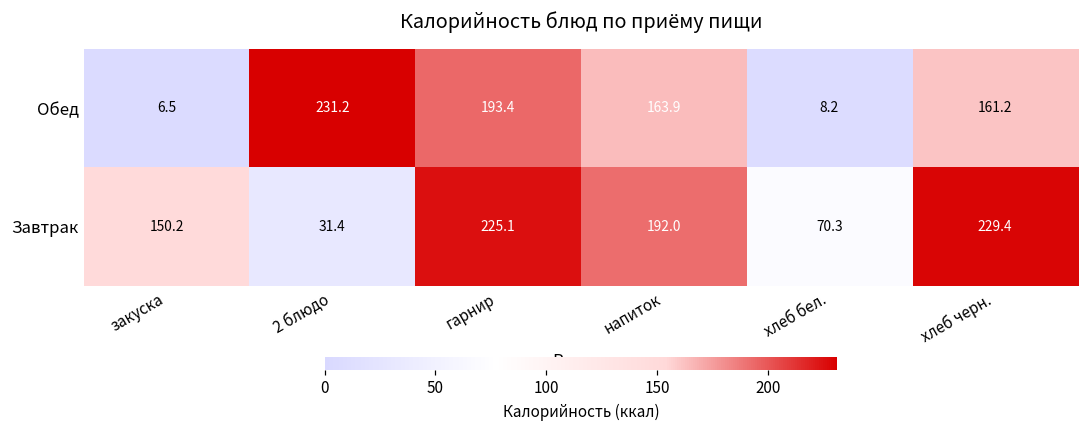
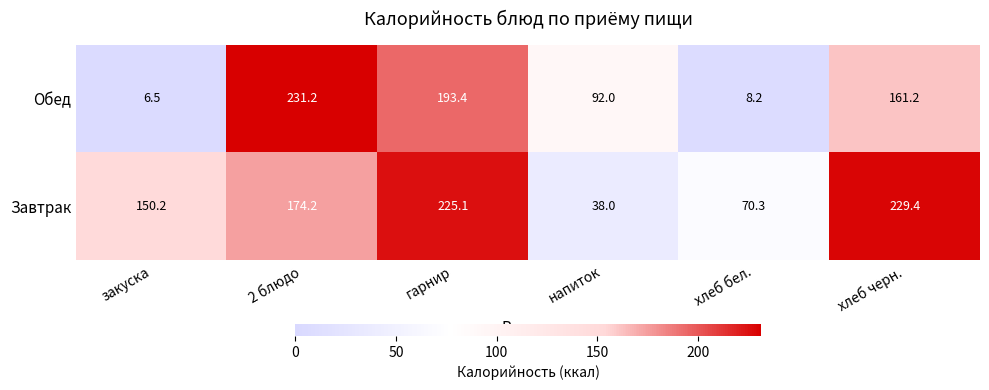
  {
    "Обед": {
      "закуска": 6.5,
      "2 блюдо": 231.2,
      "гарнир": 193.4,
-     "напиток": 163.9,
+     "напиток": 92.0,
      "хлеб бел.": 8.2,
      "хлеб черн.": 161.2
    },
    "Завтрак": {
      "закуска": 150.2,
-     "2 блюдо": 31.4,
+     "2 блюдо": 174.2,
      "гарнир": 225.1,
-     "напиток": 192.0,
+     "напиток": 38.0,
      "хлеб бел.": 70.3,
      "хлеб черн.": 229.4
    }
  }
